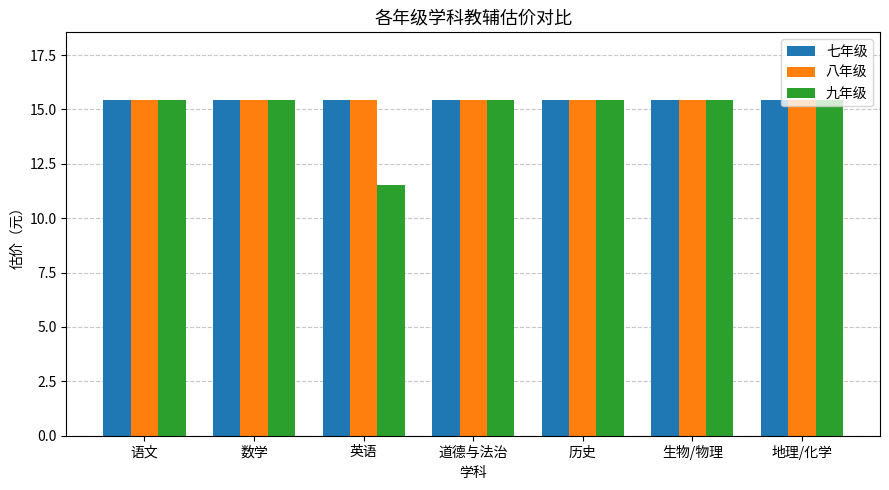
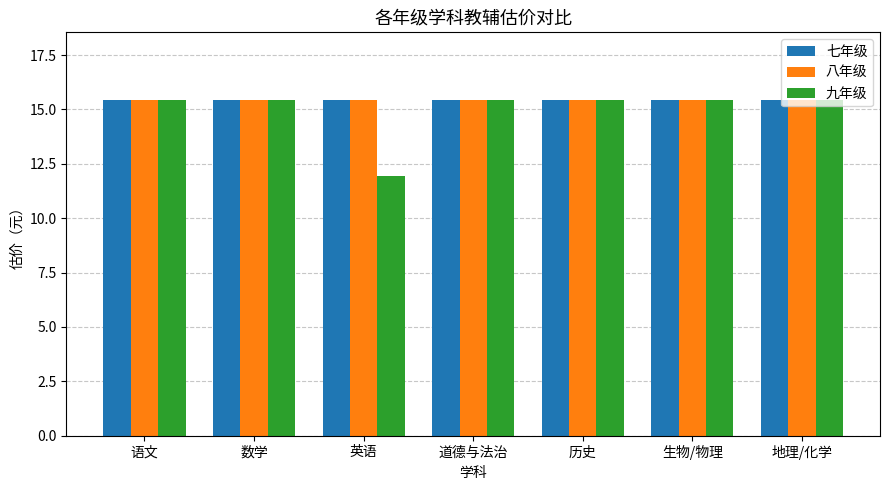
  {
    "七年级": {
      "语文": 15.5,
      "数学": 15.5,
      "英语": 15.5,
      "道德与法治": 15.5,
      "历史": 15.5,
      "生物/物理": 15.5,
      "地理/化学": 15.5
    },
    "八年级": {
      "语文": 15.5,
      "数学": 15.5,
      "英语": 15.5,
      "道德与法治": 15.5,
      "历史": 15.5,
      "生物/物理": 15.5
    },
    "九年级": {
      "语文": 15.5,
      "数学": 15.5,
-     "英语": 11.5,
+     "英语": 11.9,
      "道德与法治": 15.5,
      "历史": 15.5,
      "生物/物理": 15.5
    }
  }
